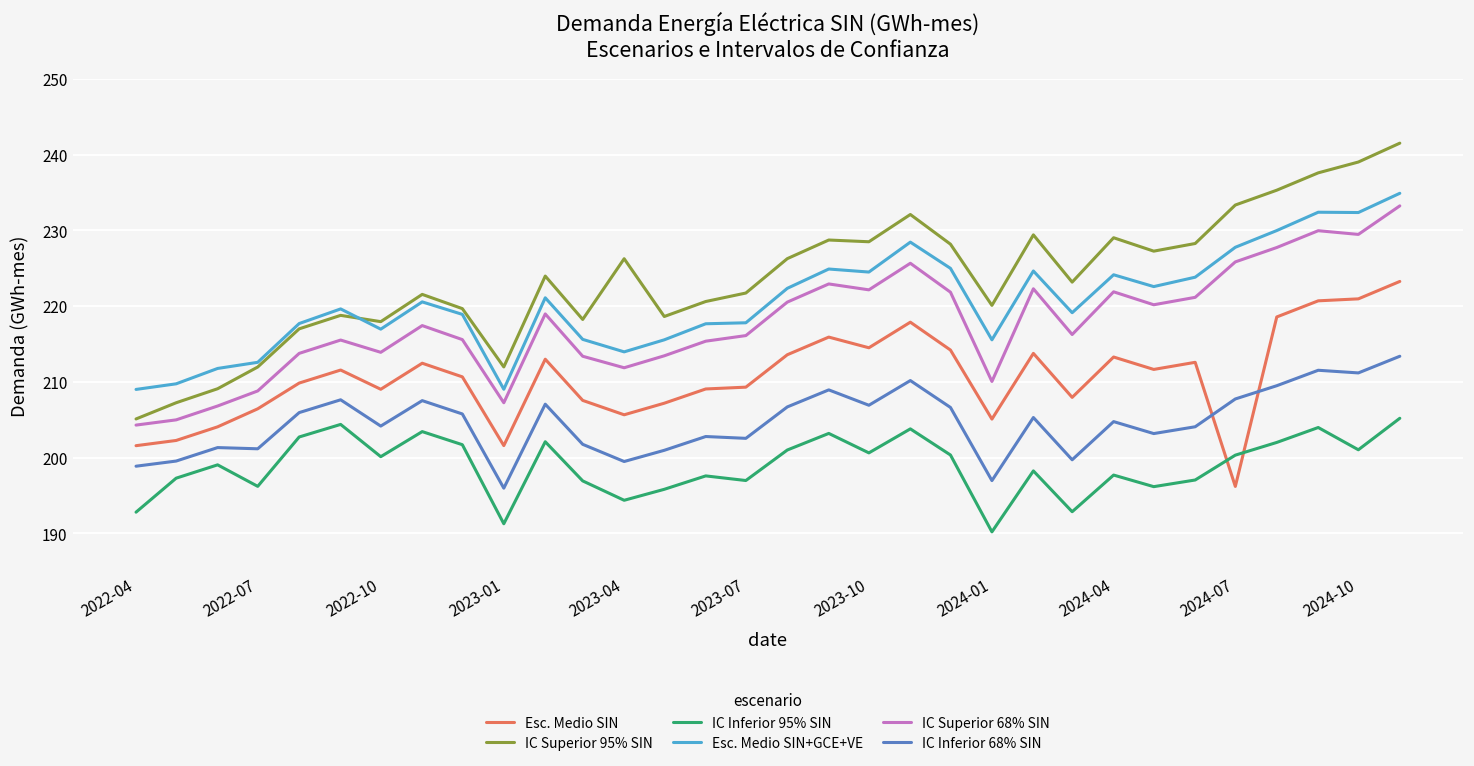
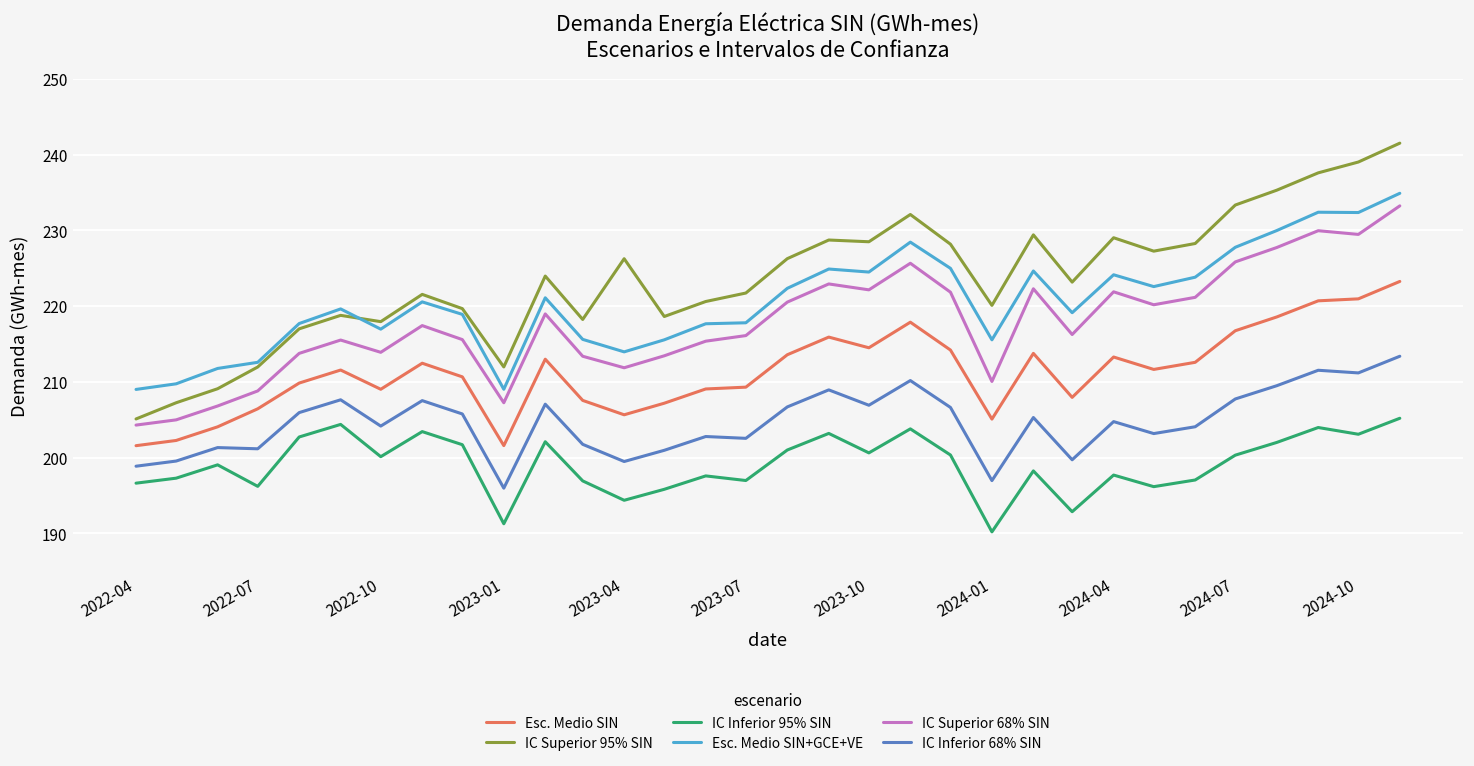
  {
    "Esc. Medio SIN": {
      "2022-04": 202,
      "2022-07": 206,
      "2022-10": 209,
      "2023-01": 202,
      "2023-04": 206,
      "2023-07": 209,
      "2023-10": 214,
      "2024-01": 205,
      "2024-04": 213,
-     "2024-07": 196,
+     "2024-07": 217,
      "2024-10": 221
    },
    "IC Superior 95% SIN": {
      "2022-04": 205,
      "2022-07": 212,
      "2022-10": 218,
      "2023-01": 212,
      "2023-04": 226,
      "2023-07": 222,
      "2023-10": 228,
      "2024-01": 220,
      "2024-04": 229,
      "2024-07": 233,
      "2024-10": 239
    },
    "IC Inferior 95% SIN": {
-     "2022-04": 193,
+     "2022-04": 197,
      "2022-07": 196,
      "2022-10": 200,
      "2023-01": 191,
      "2023-04": 194,
      "2023-07": 197,
      "2023-10": 201,
      "2024-01": 190,
      "2024-04": 198,
      "2024-07": 200,
-     "2024-10": 201
+     "2024-10": 203
    },
    "IC Superior 68% SIN": {
      "2022-04": 204,
      "2022-07": 209,
      "2022-10": 214,
      "2023-01": 207,
      "2023-04": 212,
      "2023-07": 216,
      "2023-10": 222,
      "2024-01": 210,
      "2024-04": 222,
      "2024-07": 226,
      "2024-10": 229
    }
  }
